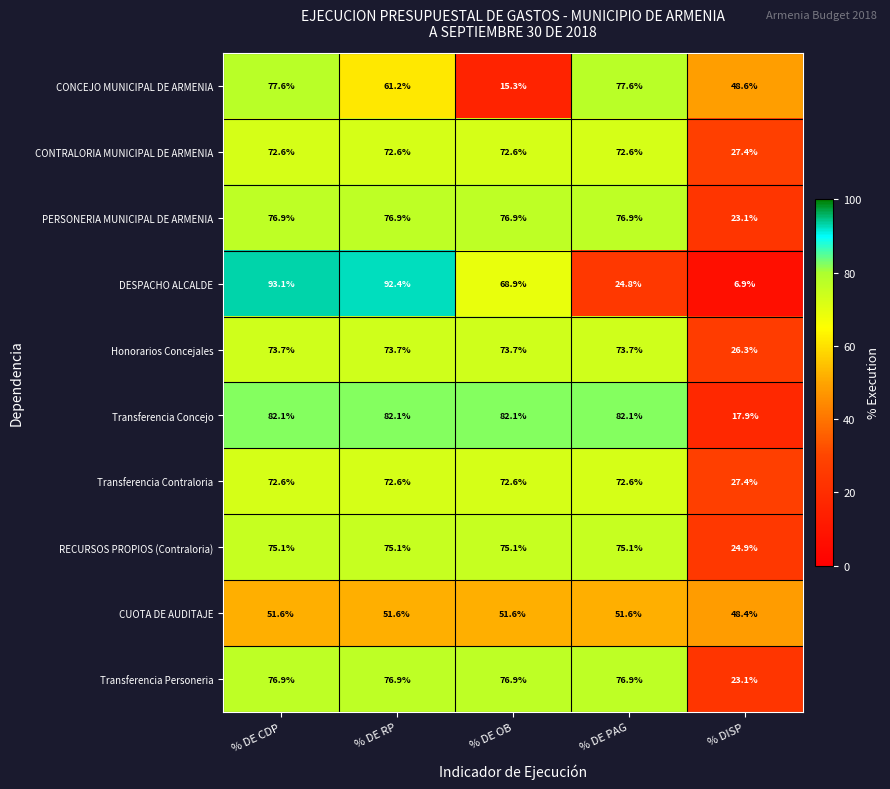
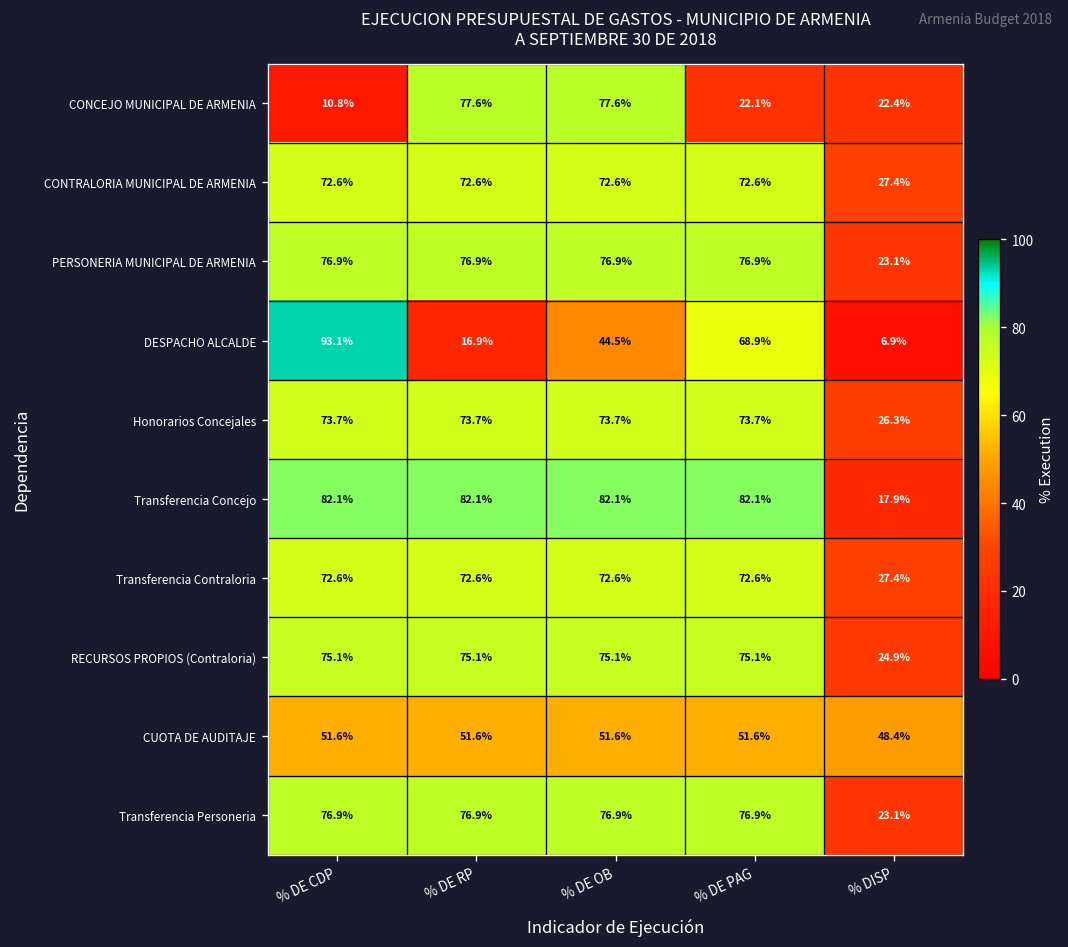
  {
    "CONCEJO MUNICIPAL DE ARMENIA": {
-     "% DE CDP": "77.6%",
-     "% DE RP": "61.2%",
-     "% DE OB": "15.3%",
-     "% DE PAG": "77.6%",
-     "% DISP": "48.6%"
+     "% DE CDP": "10.8%",
+     "% DE RP": "77.6%",
+     "% DE OB": "77.6%",
+     "% DE PAG": "22.1%",
+     "% DISP": "22.4%"
    },
    "CONTRALORIA MUNICIPAL DE ARMENIA": {
      "% DE CDP": "72.6%",
      "% DE RP": "72.6%",
      "% DE OB": "72.6%",
      "% DE PAG": "72.6%",
      "% DISP": "27.4%"
    },
    "PERSONERIA MUNICIPAL DE ARMENIA": {
      "% DE CDP": "76.9%",
      "% DE RP": "76.9%",
      "% DE OB": "76.9%",
      "% DE PAG": "76.9%",
      "% DISP": "23.1%"
    },
    "DESPACHO ALCALDE": {
      "% DE CDP": "93.1%",
-     "% DE RP": "92.4%",
-     "% DE OB": "68.9%",
-     "% DE PAG": "24.8%",
+     "% DE RP": "16.9%",
+     "% DE OB": "44.5%",
+     "% DE PAG": "68.9%",
      "% DISP": "6.9%"
    },
    "Honorarios Concejales": {
      "% DE CDP": "73.7%",
      "% DE RP": "73.7%",
      "% DE OB": "73.7%",
      "% DE PAG": "73.7%",
      "% DISP": "26.3%"
    },
    "Transferencia Concejo": {
      "% DE CDP": "82.1%",
      "% DE RP": "82.1%",
      "% DE OB": "82.1%",
      "% DE PAG": "82.1%",
      "% DISP": "17.9%"
    },
    "Transferencia Contraloria": {
      "% DE CDP": "72.6%",
      "% DE RP": "72.6%",
      "% DE OB": "72.6%",
      "% DE PAG": "72.6%",
      "% DISP": "27.4%"
    },
    "RECURSOS PROPIOS (Contraloria)": {
      "% DE CDP": "75.1%",
      "% DE RP": "75.1%",
      "% DE OB": "75.1%",
      "% DE PAG": "75.1%",
      "% DISP": "24.9%"
    },
    "CUOTA DE AUDITAJE": {
      "% DE CDP": "51.6%",
      "% DE RP": "51.6%",
      "% DE OB": "51.6%",
      "% DE PAG": "51.6%",
      "% DISP": "48.4%"
    },
    "Transferencia Personeria": {
      "% DE CDP": "76.9%",
      "% DE RP": "76.9%",
      "% DE OB": "76.9%",
      "% DE PAG": "76.9%",
      "% DISP": "23.1%"
    }
  }
